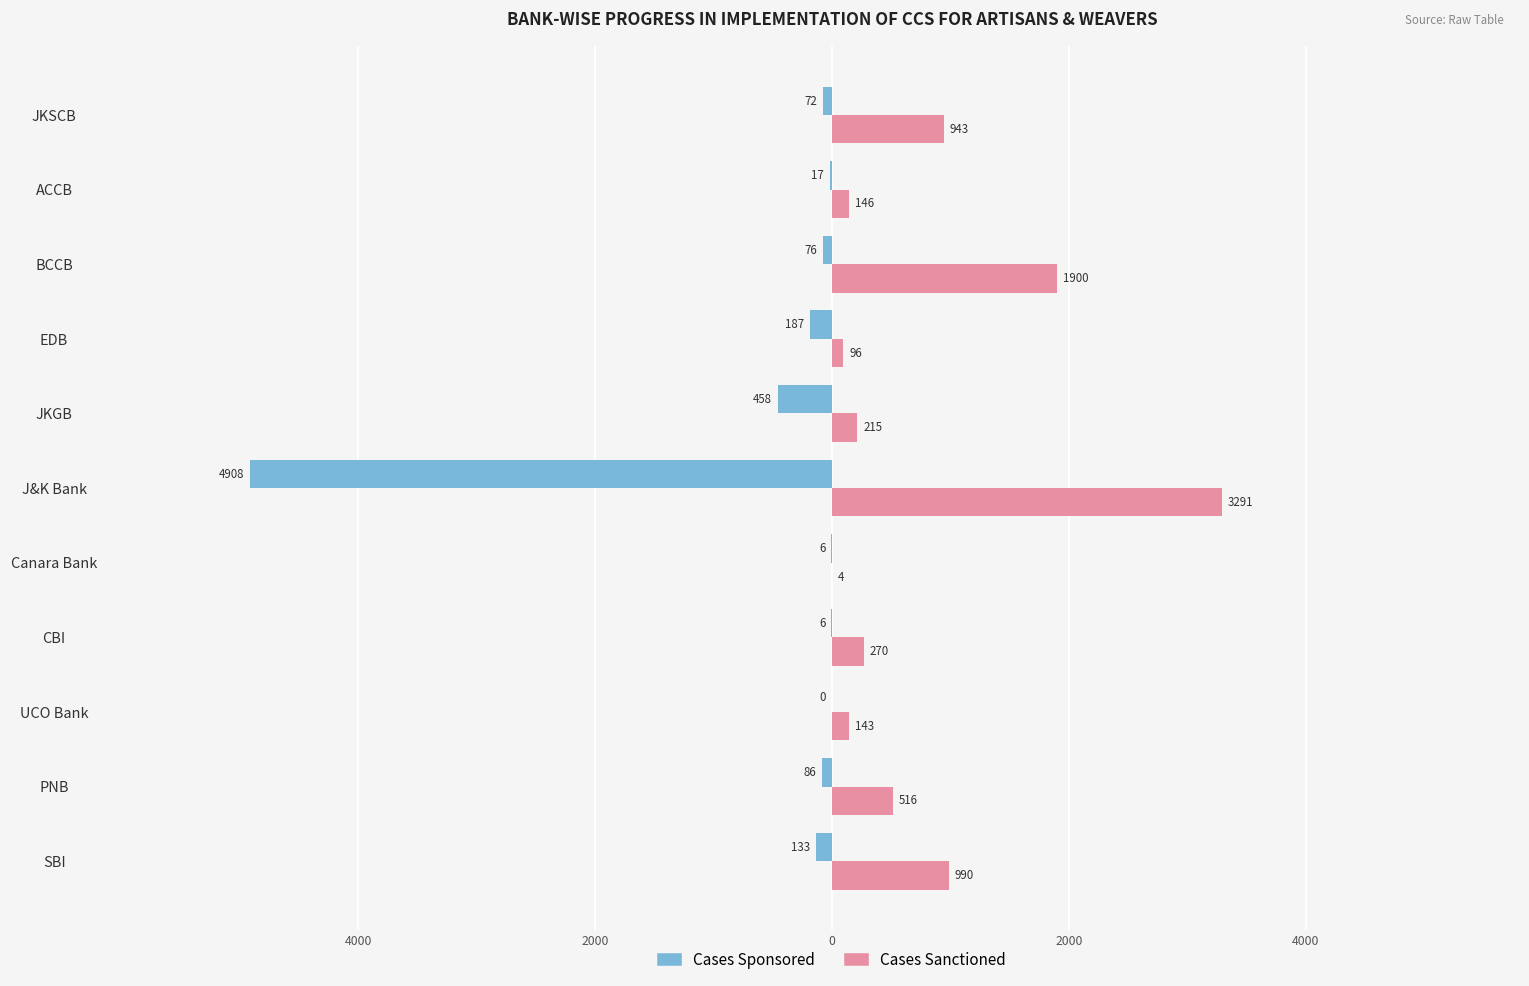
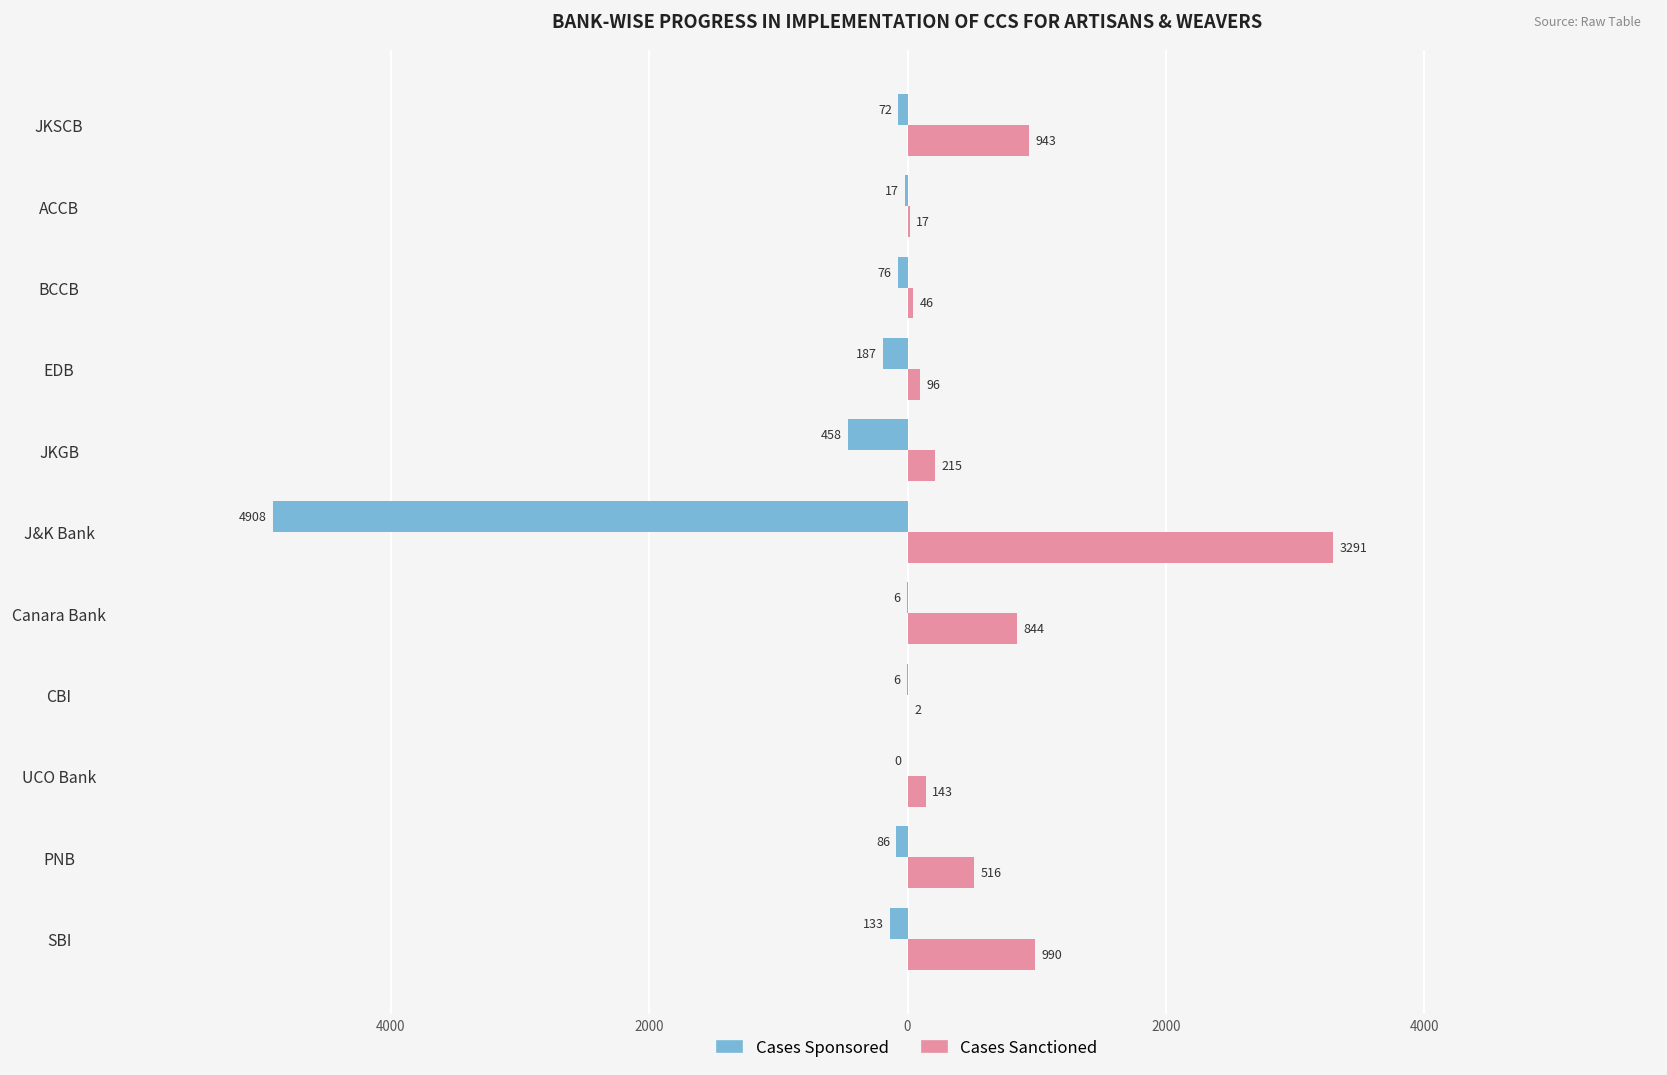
  {
    "Cases Sponsored": {
      "UCO Bank": 0
    },
    "Cases Sanctioned": {
      "JKSCB": 943,
-     "ACCB": 146,
-     "BCCB": 1900,
+     "ACCB": 17,
+     "BCCB": 46,
      "EDB": 96,
      "JKGB": 215,
      "J&K Bank": 3291,
-     "Canara Bank": 4,
-     "CBI": 270,
+     "Canara Bank": 844,
+     "CBI": 2,
      "UCO Bank": 143,
      "PNB": 516,
      "SBI": 990
    }
  }
